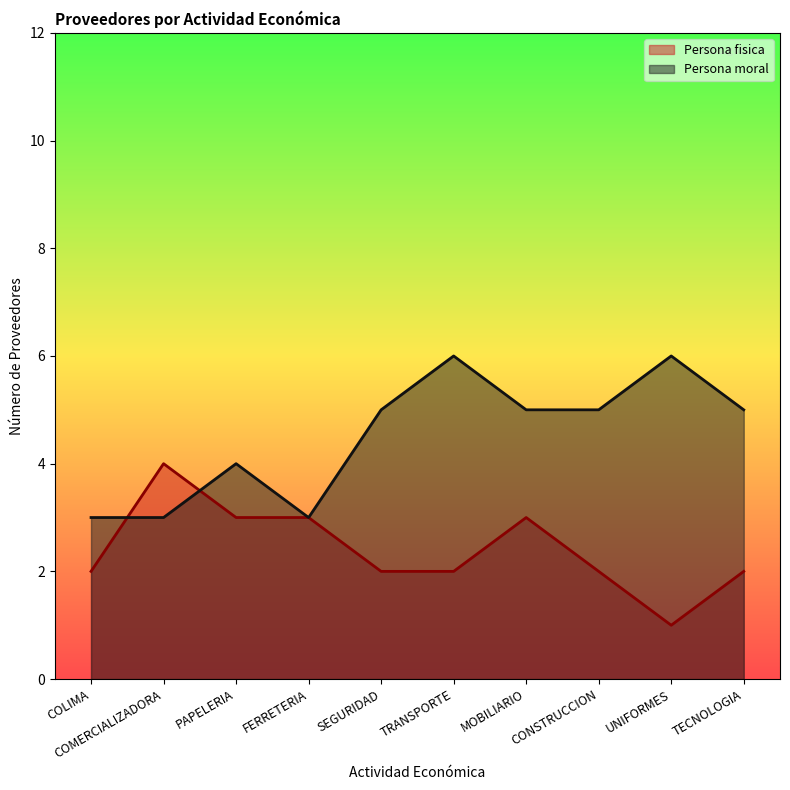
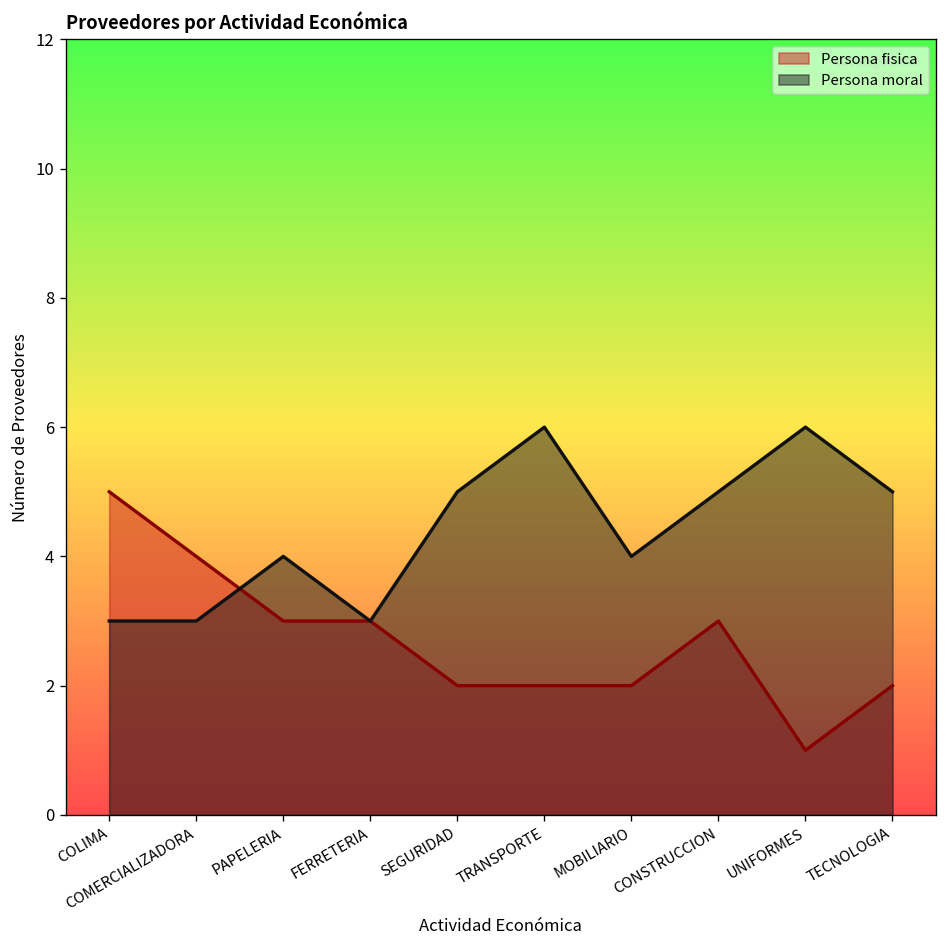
  {
    "Persona fisica": {
-     "COLIMA": 2,
+     "COLIMA": 5,
      "COMERCIALIZADORA": 4,
      "PAPELERIA": 3,
      "SEGURIDAD": 2,
      "TRANSPORTE": 2,
-     "MOBILIARIO": 3,
-     "CONSTRUCCION": 2,
+     "MOBILIARIO": 2,
+     "CONSTRUCCION": 3,
      "UNIFORMES": 1,
      "TECNOLOGIA": 2
    },
    "Persona moral": {
      "COLIMA": 3,
      "COMERCIALIZADORA": 3,
      "PAPELERIA": 4,
      "SEGURIDAD": 5,
      "TRANSPORTE": 6,
-     "MOBILIARIO": 5,
+     "MOBILIARIO": 4,
      "CONSTRUCCION": 5,
      "UNIFORMES": 6,
      "TECNOLOGIA": 5
    }
  }
